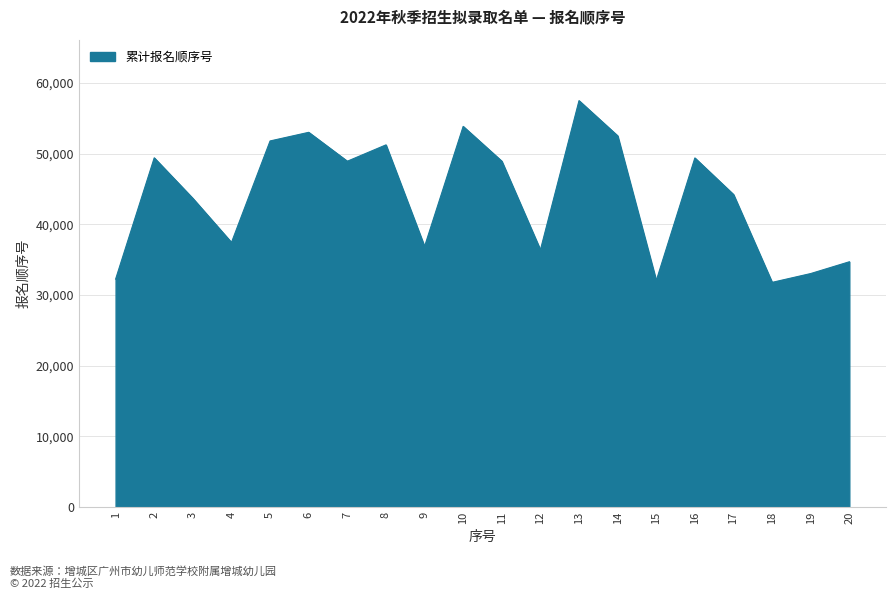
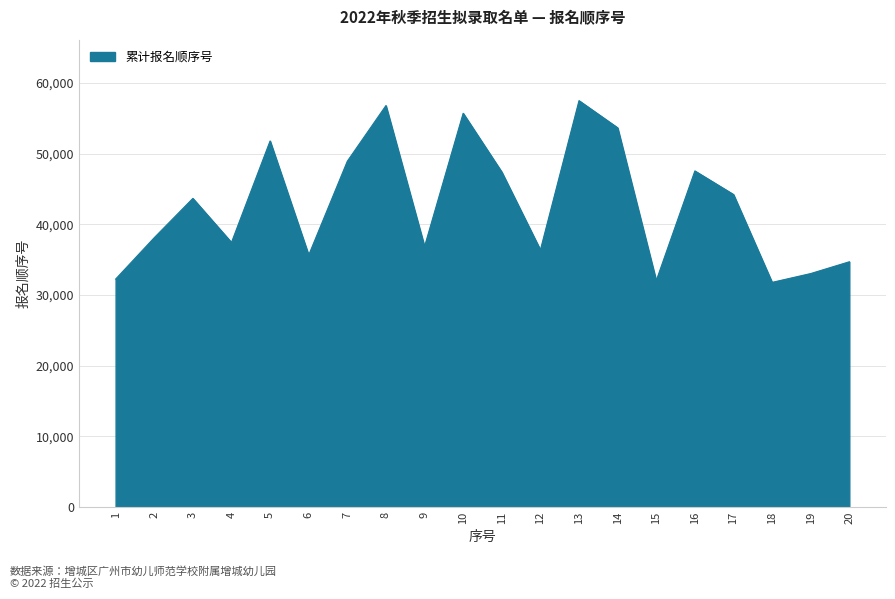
  {
    "1": "32,000",
-   "2": "49,000",
+   "2": "38,000",
    "3": "44,000",
    "4": "37,000",
    "5": "52,000",
-   "6": "53,000",
+   "6": "36,000",
    "7": "49,000",
-   "8": "51,000",
+   "8": "57,000",
    "9": "37,000",
-   "10": "54,000",
-   "11": "49,000",
+   "10": "56,000",
+   "11": "47,000",
    "12": "36,000",
    "13": "57,000",
-   "14": "53,000",
+   "14": "54,000",
    "15": "32,000",
-   "16": "49,000",
+   "16": "48,000",
    "17": "44,000",
    "18": "32,000",
    "19": "33,000",
    "20": "35,000"
  }
